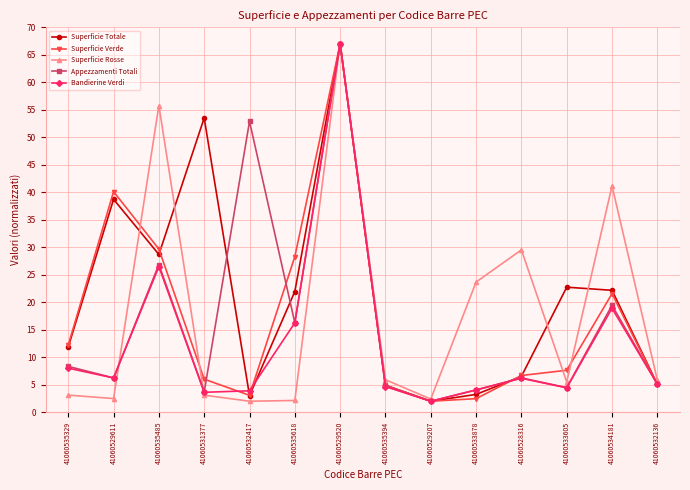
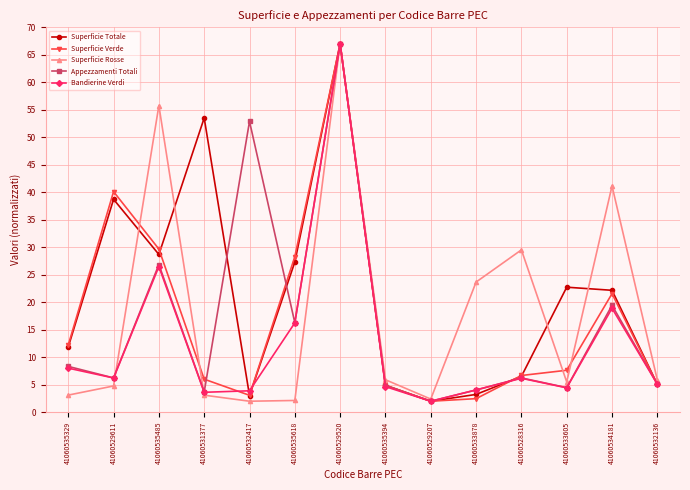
  {
    "Superficie Totale": {
      "41060529611": 39,
      "41060535485": 29,
      "41060531377": 54,
-     "41060535618": 22,
+     "41060535618": 27,
      "41060533878": 3,
      "41060533605": 23,
      "41060534181": 22
    },
    "Superficie Rosse": {
      "41060535329": 3,
-     "41060529611": 2,
+     "41060529611": 5,
      "41060535485": 56,
      "41060531377": 3,
      "41060532417": 2,
      "41060535618": 2,
      "41060535394": 6,
      "41060533878": 24,
      "41060528316": 30,
      "41060533605": 6,
      "41060534181": 41,
      "41060532136": 6
    },
    "Appezzamenti Totali": {
      "41060532417": 53,
      "41060534181": 19
    }
  }
